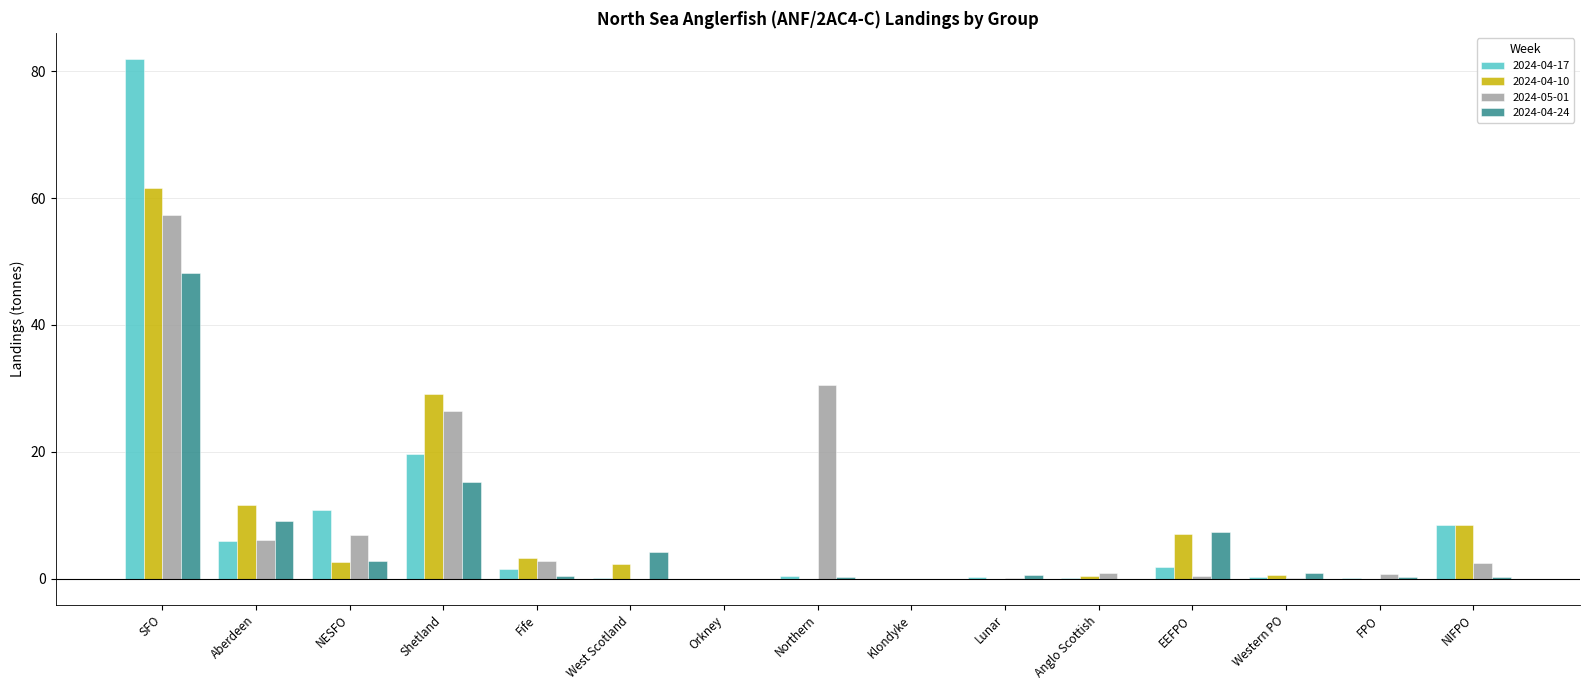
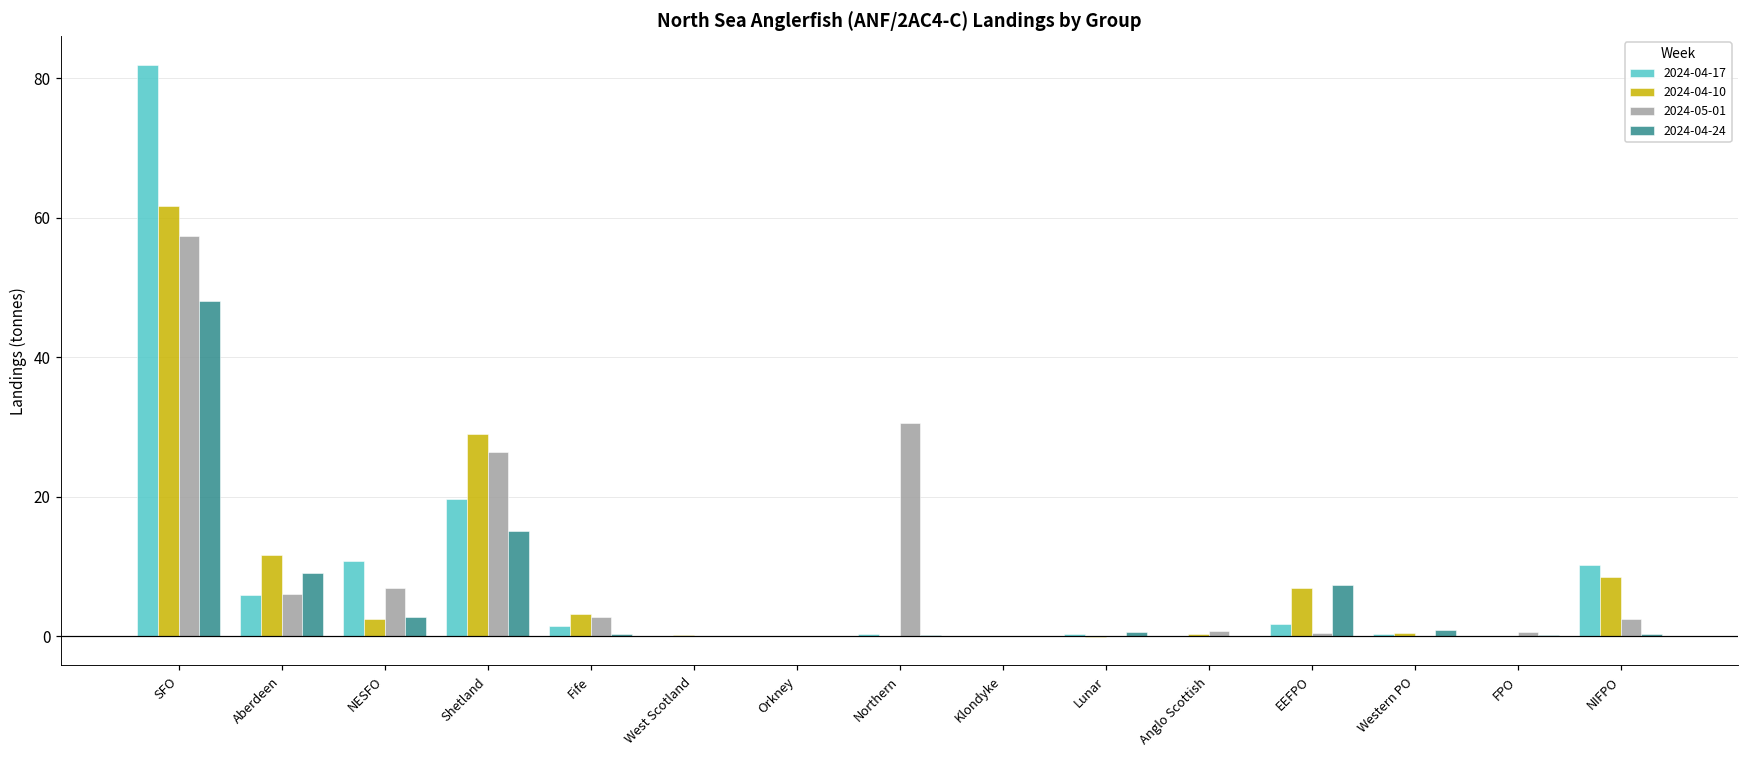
  {
    "2024-04-17": {
      "SFO": 82,
      "Aberdeen": 6,
      "NESFO": 11,
      "Shetland": 20,
      "Fife": 2,
      "Orkney": 0,
      "Northern": 0,
      "Klondyke": 0,
      "EEFPO": 2,
-     "NIFPO": 8
+     "NIFPO": 10
    },
    "2024-04-10": {
      "SFO": 62,
      "Aberdeen": 12,
      "NESFO": 3,
      "Shetland": 29,
      "Fife": 3,
-     "West Scotland": 2,
+     "West Scotland": 0,
      "Orkney": 0,
      "Northern": 0,
      "Klondyke": 0,
      "EEFPO": 7,
      "Western PO": 1,
      "FPO": 0,
      "NIFPO": 8
    },
    "2024-05-01": {
      "SFO": 57,
      "Aberdeen": 6,
      "NESFO": 7,
      "Shetland": 26,
      "Fife": 3,
      "West Scotland": 0,
      "Orkney": 0,
      "Northern": 31,
      "Klondyke": 0,
      "Anglo Scottish": 1,
      "EEFPO": 0,
      "FPO": 1,
      "NIFPO": 3
    },
    "2024-04-24": {
      "SFO": 48,
      "Aberdeen": 9,
      "NESFO": 3,
      "Shetland": 15,
      "Fife": 0,
-     "West Scotland": 4,
+     "West Scotland": 0,
      "Orkney": 0,
      "Klondyke": 0,
      "Lunar": 1,
      "EEFPO": 7,
      "Western PO": 1
    }
  }
